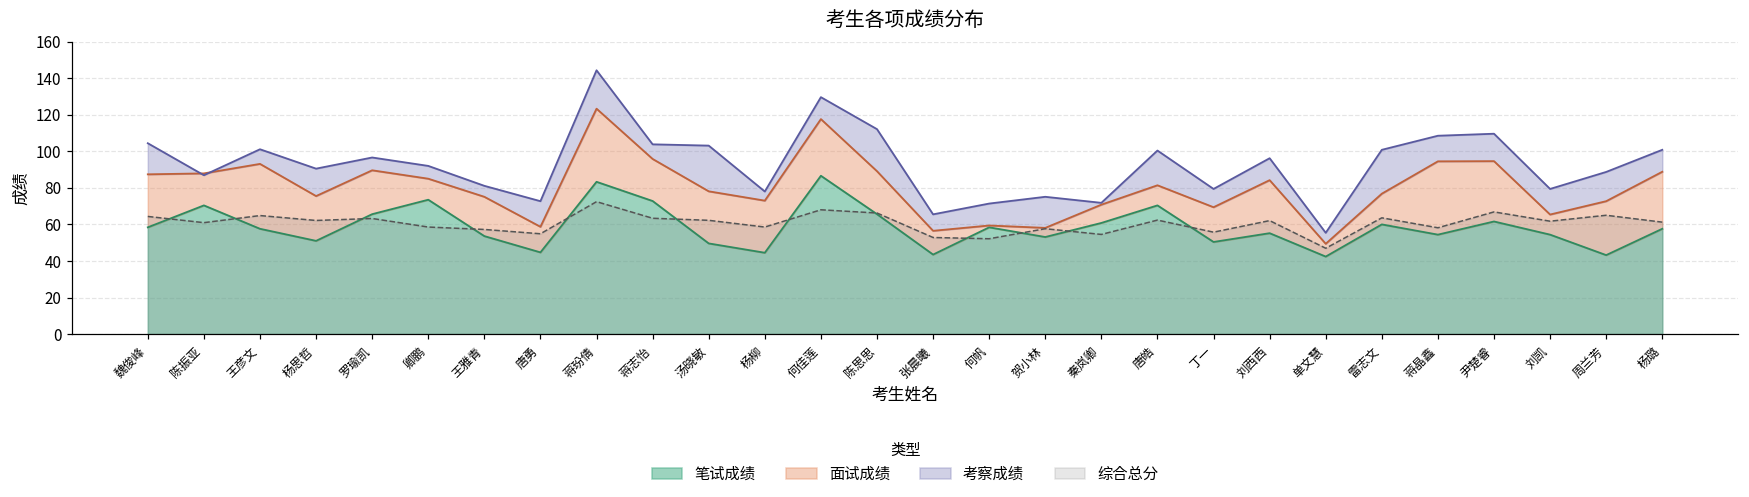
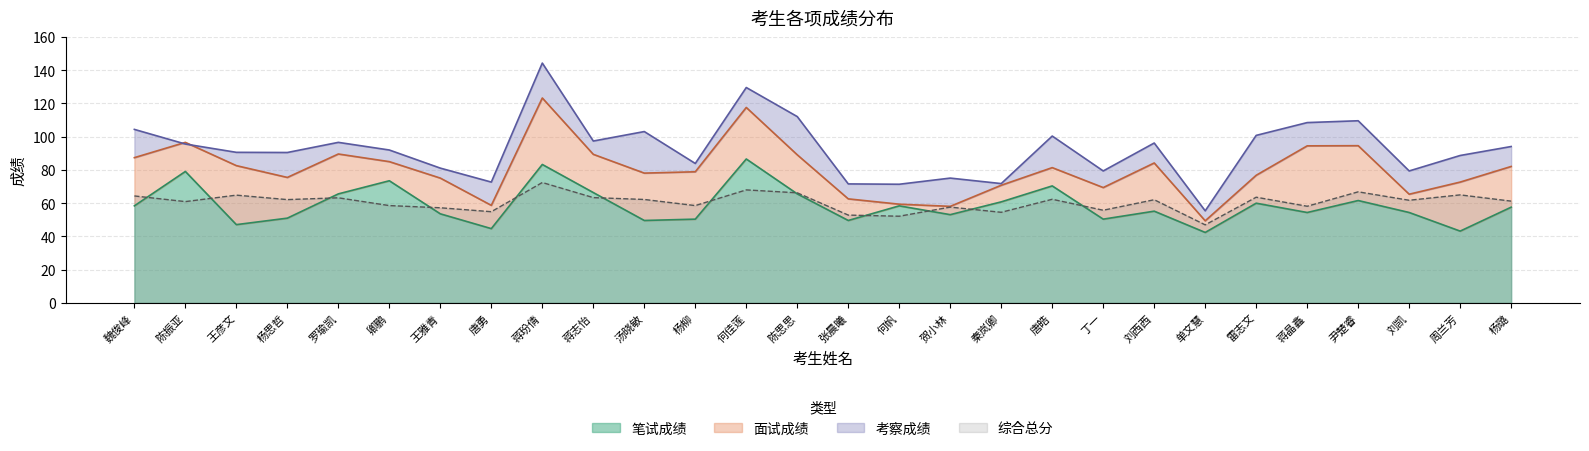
  {
    "笔试成绩": {
      "魏俊峰": 58,
-     "陈振亚": 70,
-     "王彦文": 58,
+     "陈振亚": 79,
+     "王彦文": 47,
      "杨思哲": 51,
      "罗瑜凯": 66,
      "卿鹏": 74,
      "王雅青": 54,
      "唐勇": 45,
      "蒋玢倩": 83,
-     "蒋志怡": 73,
+     "蒋志怡": 66,
      "汤晓敏": 50,
-     "杨柳": 45,
+     "杨柳": 50,
      "何佳莲": 87,
-     "张晨曦": 44,
+     "张晨曦": 50,
      "贺小林": 53,
      "秦岚卿": 61,
      "唐皓": 70,
      "丁一": 50,
      "刘西西": 55,
      "单文慧": 42,
      "雷志文": 60,
      "蒋晶鑫": 54,
      "尹楚睿": 62,
      "刘凯": 54,
      "周兰芳": 43,
      "杨璐": 58
    },
    "面试成绩": {
      "魏俊峰": 29,
      "王彦文": 35,
      "杨思哲": 25,
      "罗瑜凯": 24,
      "卿鹏": 12,
      "王雅青": 21,
      "唐勇": 14,
      "蒋玢倩": 40,
      "蒋志怡": 23,
      "汤晓敏": 28,
      "杨柳": 29,
      "何佳莲": 31,
      "陈思思": 24,
      "张晨曦": 13,
      "唐皓": 11,
      "丁一": 19,
      "刘西西": 29,
      "单文慧": 7,
      "雷志文": 17,
      "蒋晶鑫": 40,
      "尹楚睿": 33,
      "刘凯": 11,
      "周兰芳": 30,
-     "杨璐": 31
+     "杨璐": 24
    }
  }
